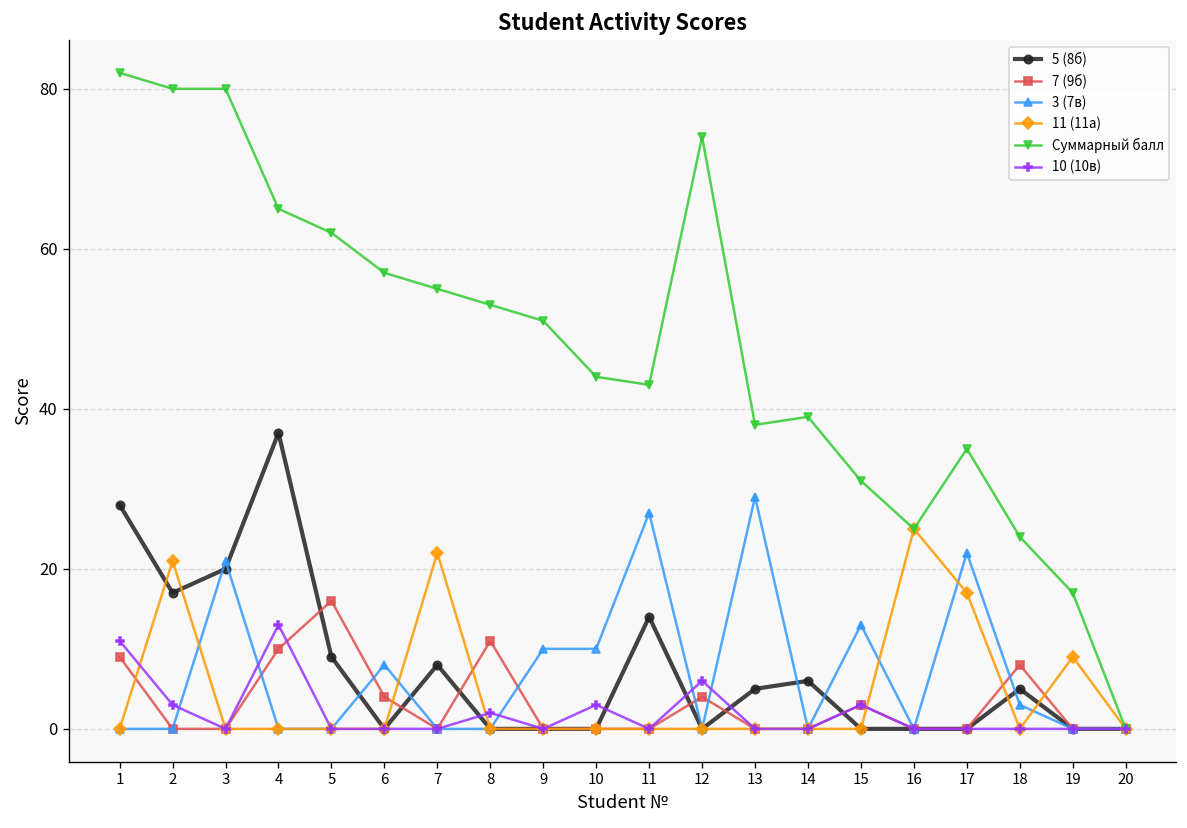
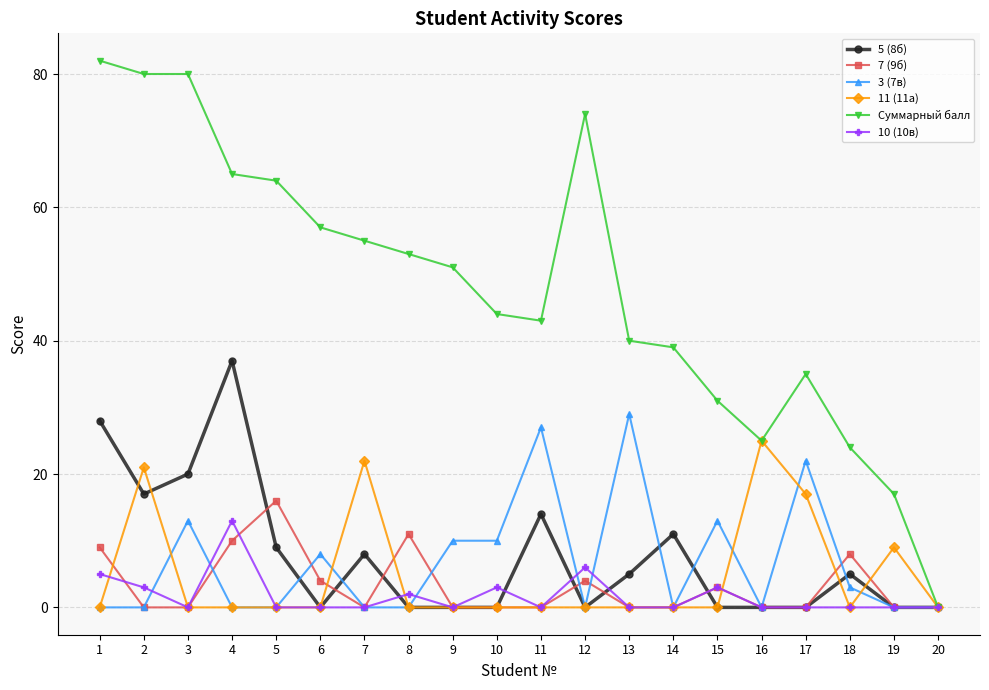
  {
    "5 (8б)": {
      "1": 28,
      "2": 17,
      "3": 20,
      "4": 37,
      "5": 9,
      "7": 8,
      "11": 14,
      "13": 5,
-     "14": 6,
+     "14": 11,
      "18": 5
    },
    "7 (9б)": {
      "1": 9,
      "4": 10,
      "5": 16,
      "6": 4,
      "8": 11,
      "12": 4,
      "18": 8
    },
    "3 (7в)": {
-     "3": 21,
+     "3": 13,
      "6": 8,
      "9": 10,
      "10": 10,
      "11": 27,
      "13": 29,
      "15": 13,
      "17": 22,
      "18": 3
    },
    "11 (11а)": {
      "2": 21,
      "7": 22,
      "17": 17,
      "19": 9
    },
    "Суммарный балл": {
      "1": 82,
      "2": 80,
      "3": 80,
      "4": 65,
-     "5": 62,
+     "5": 64,
      "6": 57,
      "7": 55,
      "8": 53,
      "9": 51,
      "10": 44,
      "11": 43,
      "12": 74,
-     "13": 38,
+     "13": 40,
      "14": 39,
      "15": 31,
      "17": 35,
      "18": 24,
      "19": 17
    },
    "10 (10в)": {
-     "1": 11,
+     "1": 5,
      "2": 3,
      "4": 13,
      "8": 2,
      "10": 3,
      "12": 6
    }
  }
